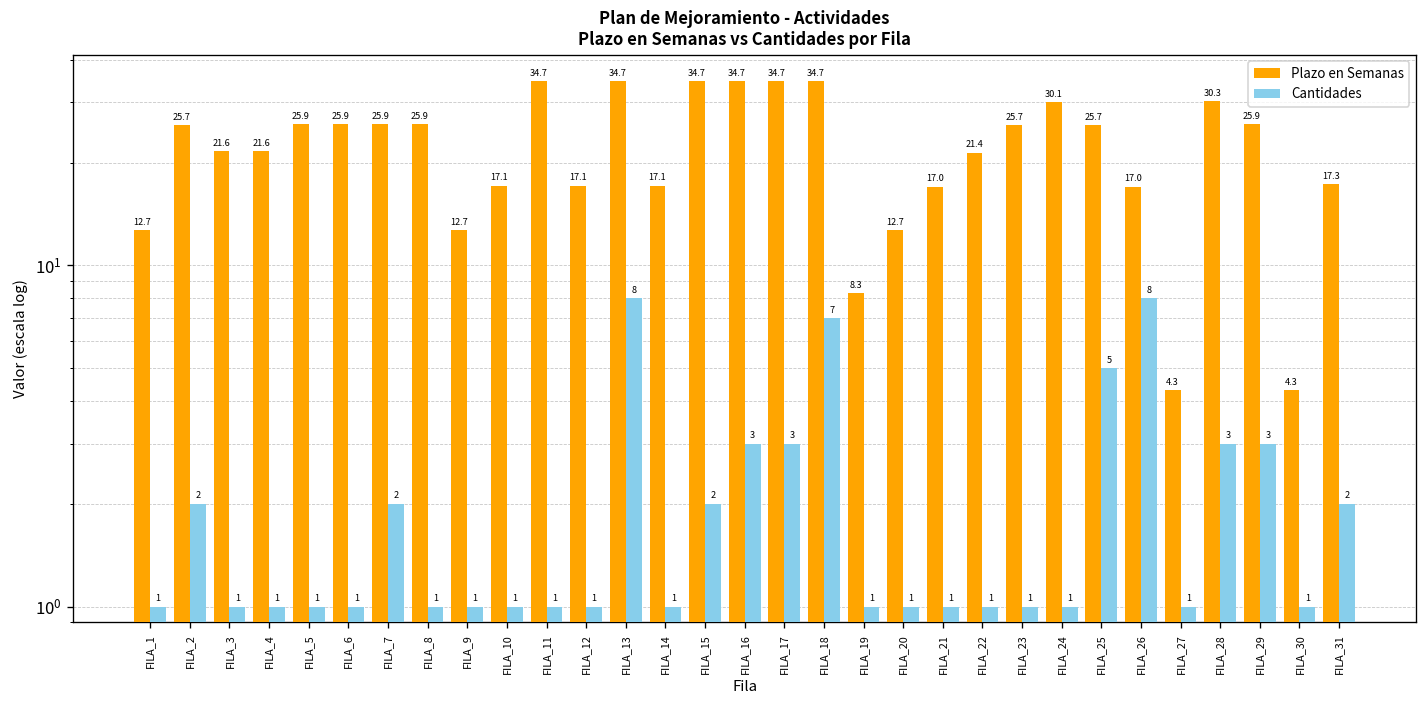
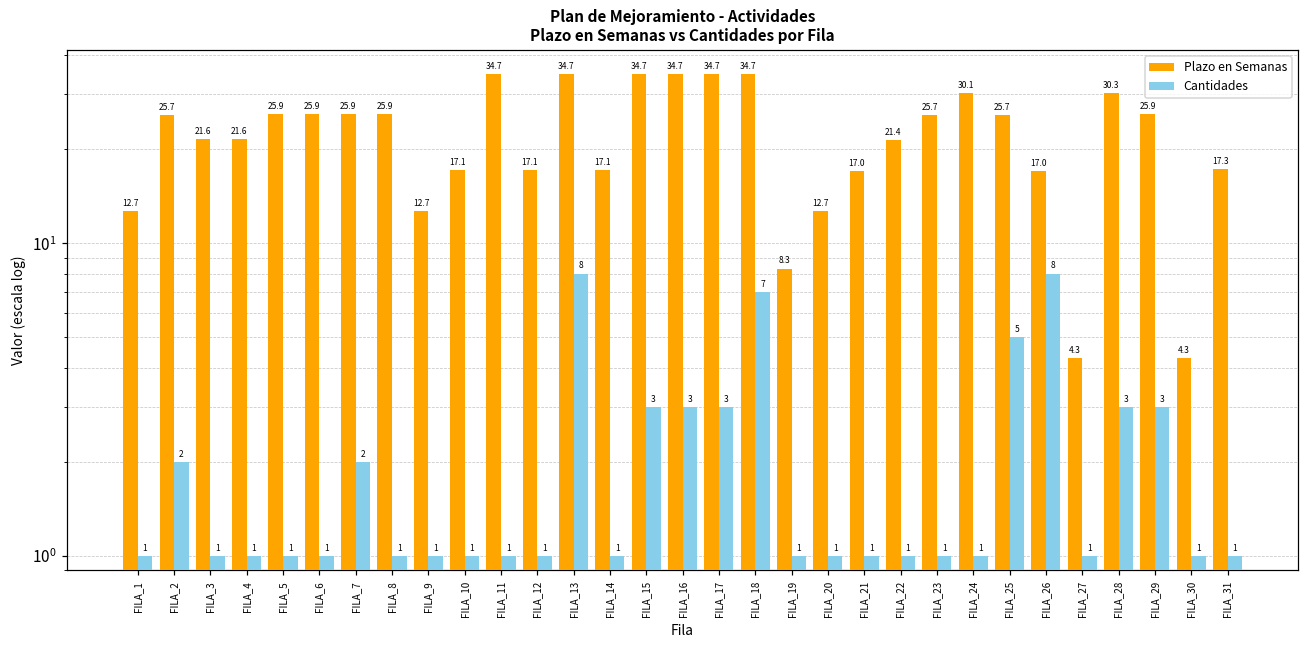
  {
    "Plazo en Semanas": {
      "FILA_1": 12.7,
      "FILA_2": 25.7,
      "FILA_3": 21.6,
      "FILA_4": 21.6,
      "FILA_5": 25.9,
      "FILA_6": 25.9,
      "FILA_7": 25.9,
      "FILA_8": 25.9,
      "FILA_9": 12.7,
      "FILA_10": 17.1,
      "FILA_11": 34.7,
      "FILA_12": 17.1,
      "FILA_13": 34.7,
      "FILA_14": 17.1,
      "FILA_15": 34.7,
      "FILA_16": 34.7,
      "FILA_17": 34.7,
      "FILA_18": 34.7,
      "FILA_19": 8.3,
      "FILA_20": 12.7,
      "FILA_21": 17.0,
      "FILA_22": 21.4,
      "FILA_23": 25.7,
      "FILA_24": 30.1,
      "FILA_25": 25.7,
      "FILA_26": 17.0,
      "FILA_27": 4.3,
      "FILA_28": 30.3,
      "FILA_29": 25.9,
      "FILA_30": 4.3,
      "FILA_31": 17.3
    },
    "Cantidades": {
      "FILA_1": 1,
      "FILA_2": 2,
      "FILA_3": 1,
      "FILA_4": 1,
      "FILA_5": 1,
      "FILA_6": 1,
      "FILA_7": 2,
      "FILA_8": 1,
      "FILA_9": 1,
      "FILA_10": 1,
      "FILA_11": 1,
      "FILA_12": 1,
      "FILA_13": 8,
      "FILA_14": 1,
-     "FILA_15": 2,
+     "FILA_15": 3,
      "FILA_16": 3,
      "FILA_17": 3,
      "FILA_18": 7,
      "FILA_19": 1,
      "FILA_20": 1,
      "FILA_21": 1,
      "FILA_22": 1,
      "FILA_23": 1,
      "FILA_24": 1,
      "FILA_25": 5,
      "FILA_26": 8,
      "FILA_27": 1,
      "FILA_28": 3,
      "FILA_29": 3,
      "FILA_30": 1,
-     "FILA_31": 2
+     "FILA_31": 1
    }
  }
